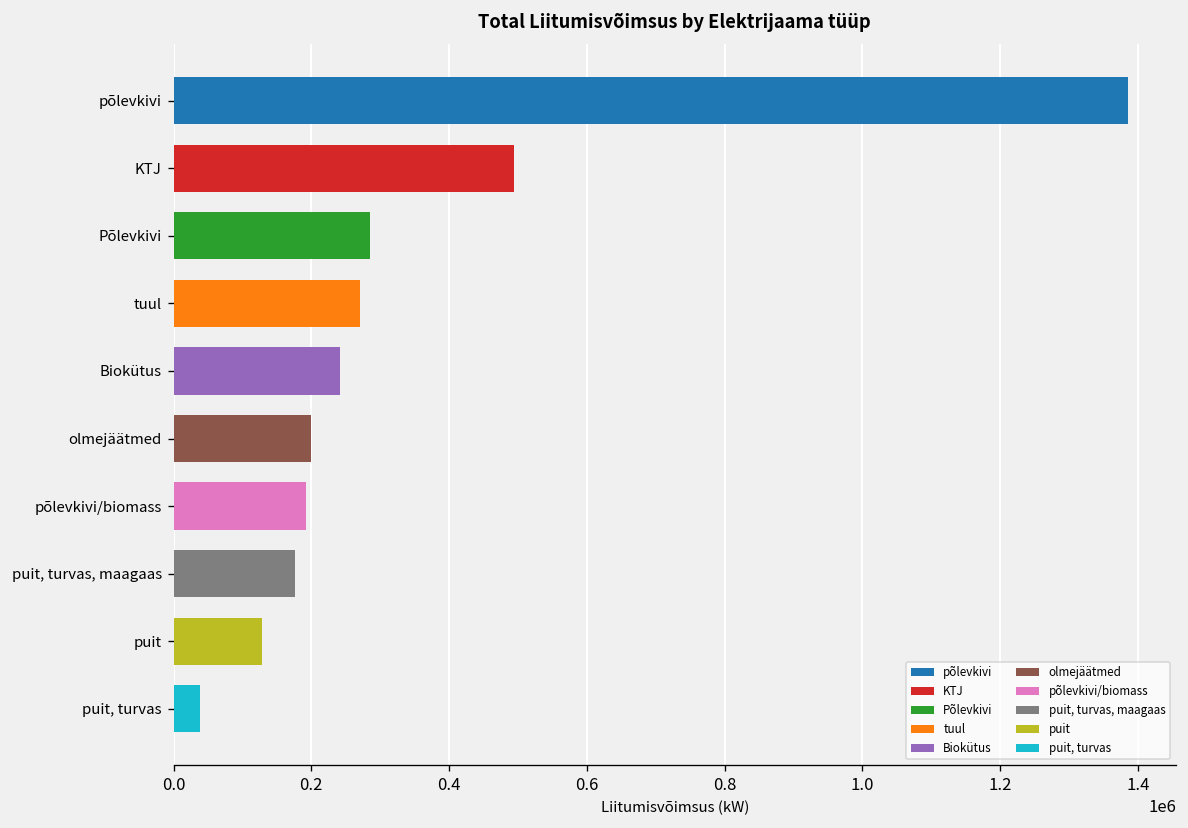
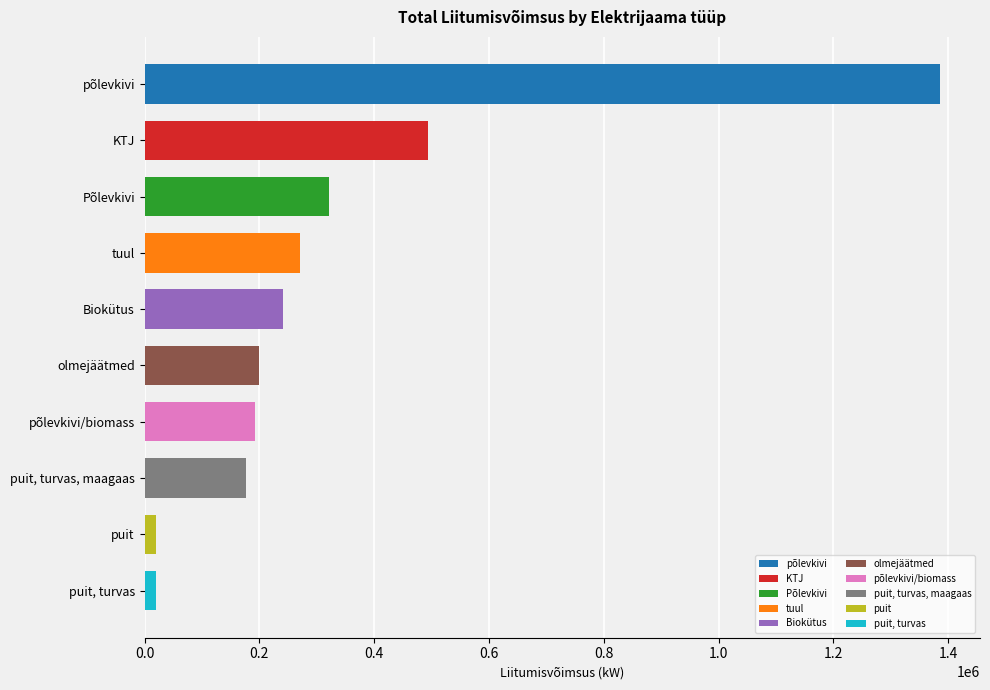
  {
    "põlevkivi": 1390000,
    "KTJ": 490000,
-   "Põlevkivi": 280000,
+   "Põlevkivi": 320000,
    "tuul": 270000,
    "Biokütus": 240000,
    "olmejäätmed": 200000,
    "põlevkivi/biomass": 190000,
    "puit, turvas, maagaas": 180000,
-   "puit": 130000,
-   "puit, turvas": 40000
+   "puit": 20000,
+   "puit, turvas": 20000
  }
